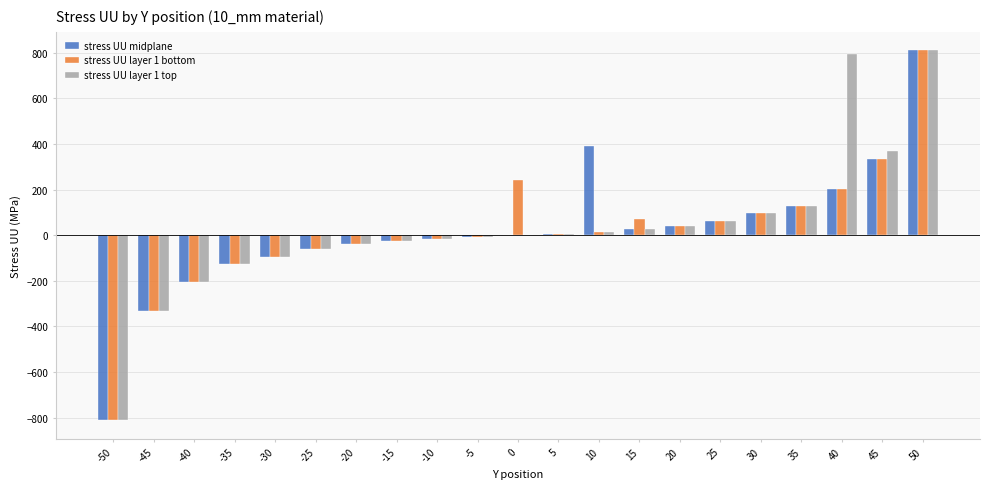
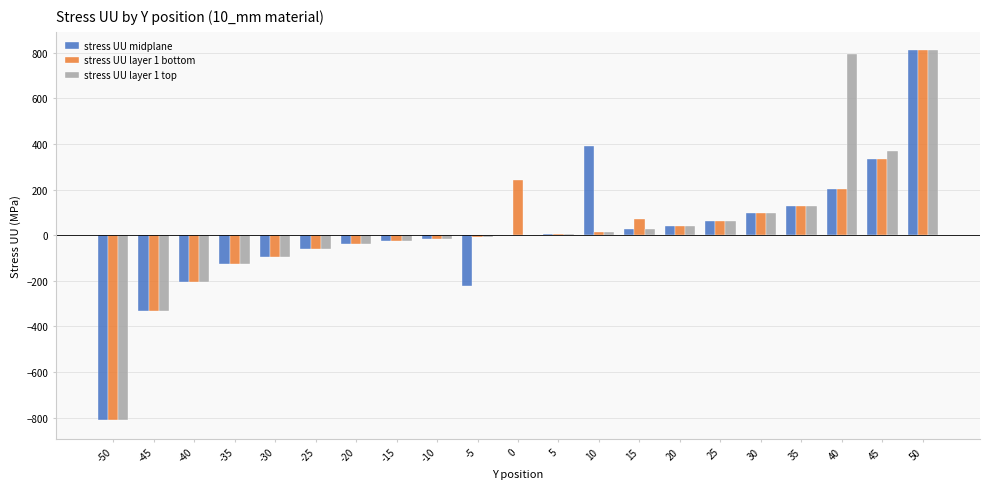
  {
    "stress UU midplane": {
      "-50": -810,
      "-45": -330,
      "-40": -200,
      "-35": -130,
      "-30": -100,
      "-25": -60,
      "-20": -40,
      "-15": -30,
      "-10": -20,
-     "-5": -10,
+     "-5": -220,
      "10": 390,
      "15": 30,
      "20": 40,
      "25": 60,
      "30": 100,
      "35": 130,
      "40": 200,
      "45": 330,
      "50": 810
    },
    "stress UU layer 1 bottom": {
      "-50": -810,
      "-45": -330,
      "-40": -200,
      "-35": -130,
      "-30": -100,
      "-25": -60,
      "-20": -40,
      "-15": -30,
      "-10": -20,
      "0": 240,
      "10": 20,
      "15": 70,
      "20": 40,
      "25": 60,
      "30": 100,
      "35": 130,
      "40": 200,
      "45": 330,
      "50": 810
    },
    "stress UU layer 1 top": {
      "-50": -810,
      "-45": -330,
      "-40": -200,
      "-35": -130,
      "-30": -100,
      "-25": -60,
      "-20": -40,
      "-15": -30,
      "-10": -20,
      "10": 20,
      "15": 30,
      "20": 40,
      "25": 60,
      "30": 100,
      "35": 130,
      "40": 790,
      "45": 370,
      "50": 810
    }
  }
